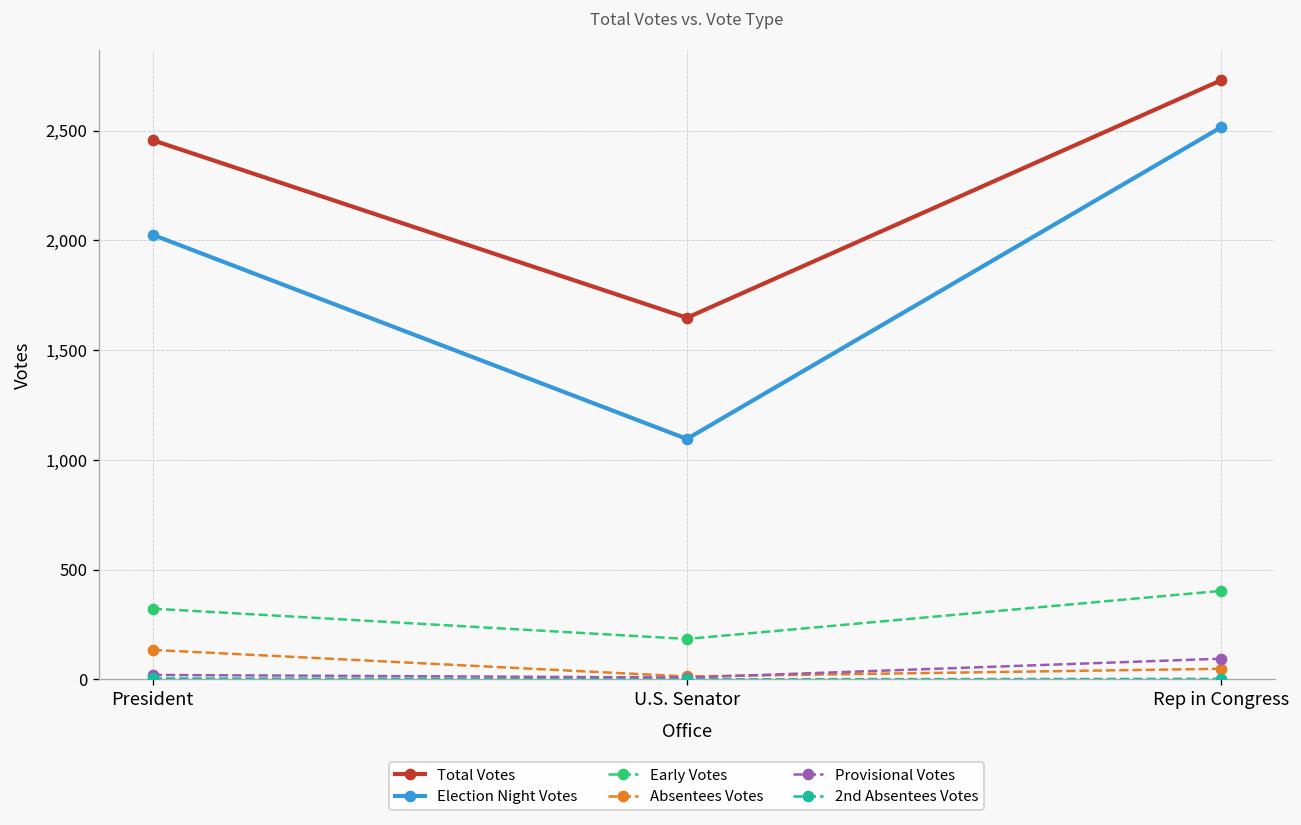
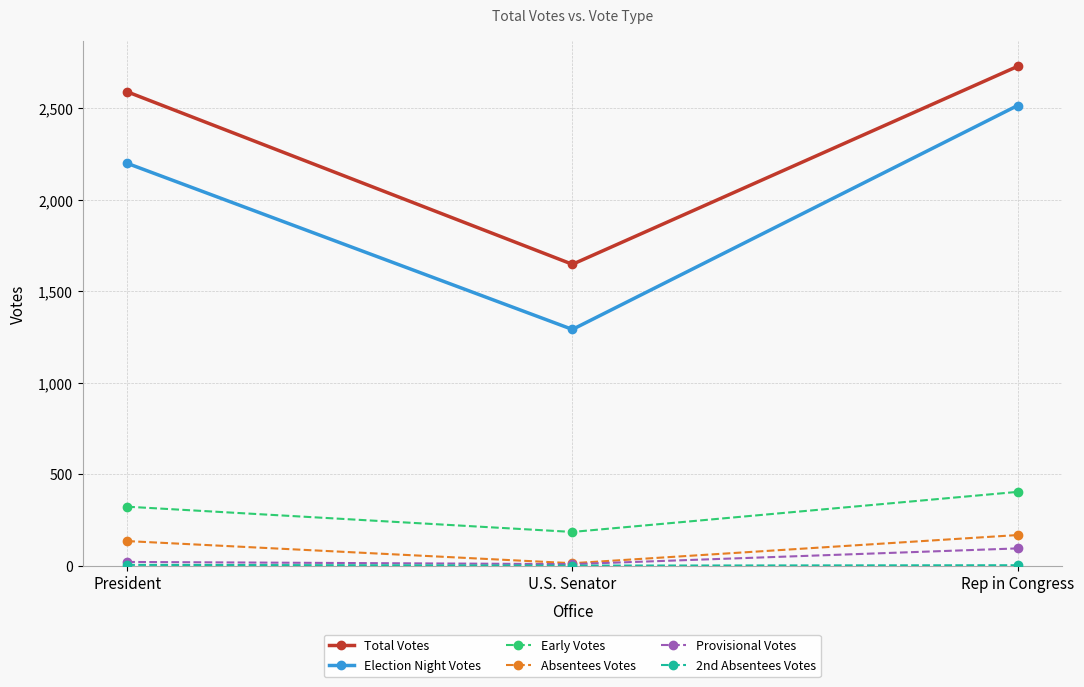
  {
    "Total Votes": {
-     "President": "2,460",
+     "President": "2,590",
      "U.S. Senator": "1,650",
      "Rep in Congress": "2,730"
    },
    "Election Night Votes": {
-     "President": "2,030",
-     "U.S. Senator": "1,100",
+     "President": "2,200",
+     "U.S. Senator": "1,290",
      "Rep in Congress": "2,520"
    },
    "Absentees Votes": {
      "President": "130",
-     "Rep in Congress": "50"
+     "Rep in Congress": "170"
    },
    "Provisional Votes": {
      "President": "20",
      "Rep in Congress": "90"
    }
  }
